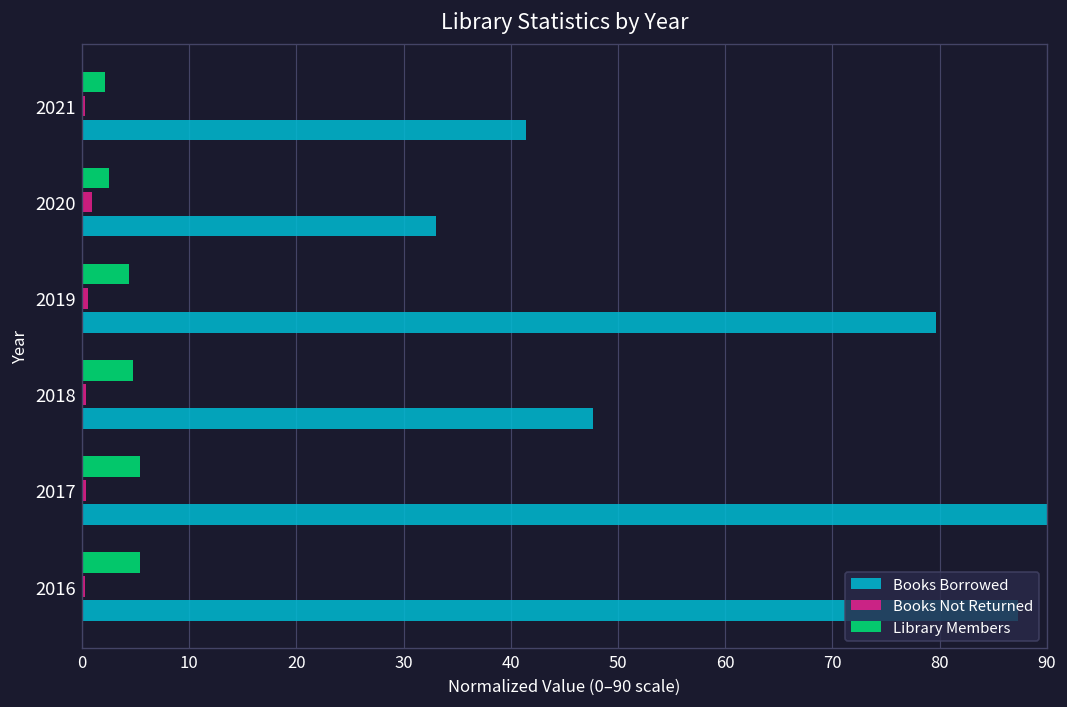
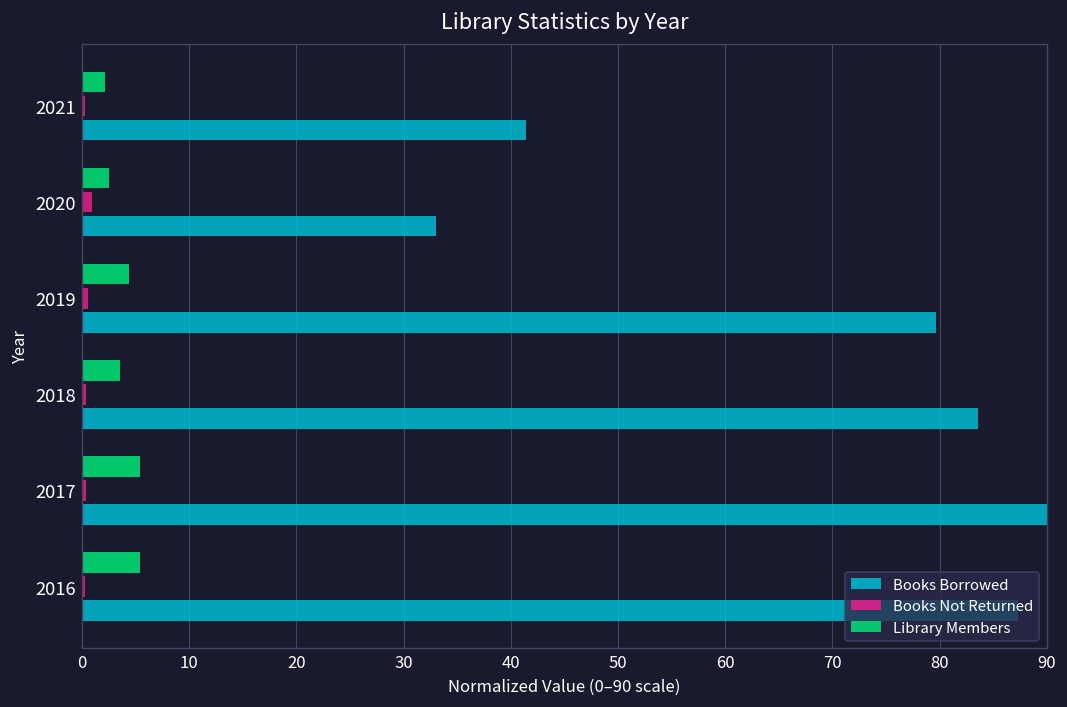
  {
    "Books Borrowed": {
      "2021": 41,
      "2020": 33,
      "2019": 80,
-     "2018": 48,
+     "2018": 84,
      "2017": 90
    },
    "Books Not Returned": {
      "2021": 0,
      "2020": 1,
      "2019": 1,
      "2018": 0,
      "2017": 0
    },
    "Library Members": {
      "2021": 2,
      "2020": 2,
      "2019": 4,
-     "2018": 5,
+     "2018": 3,
      "2017": 5,
      "2016": 5
    }
  }
